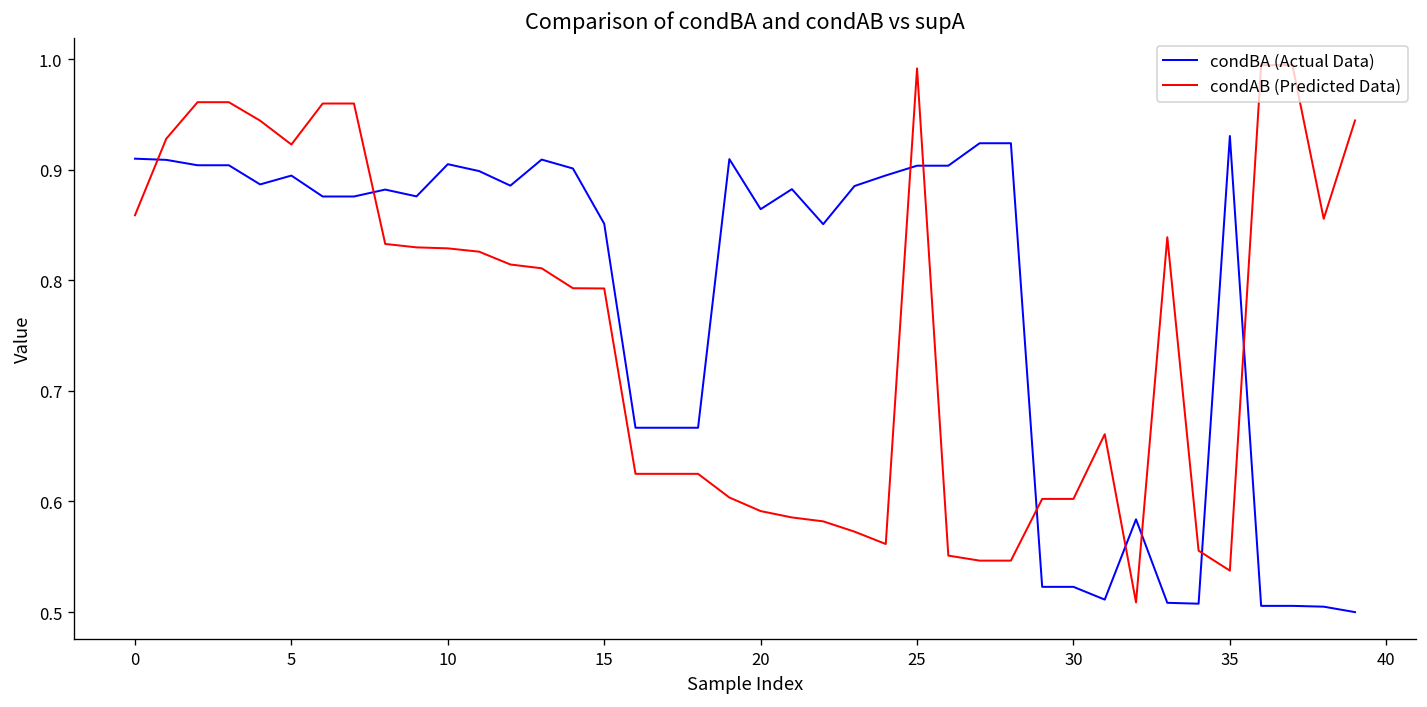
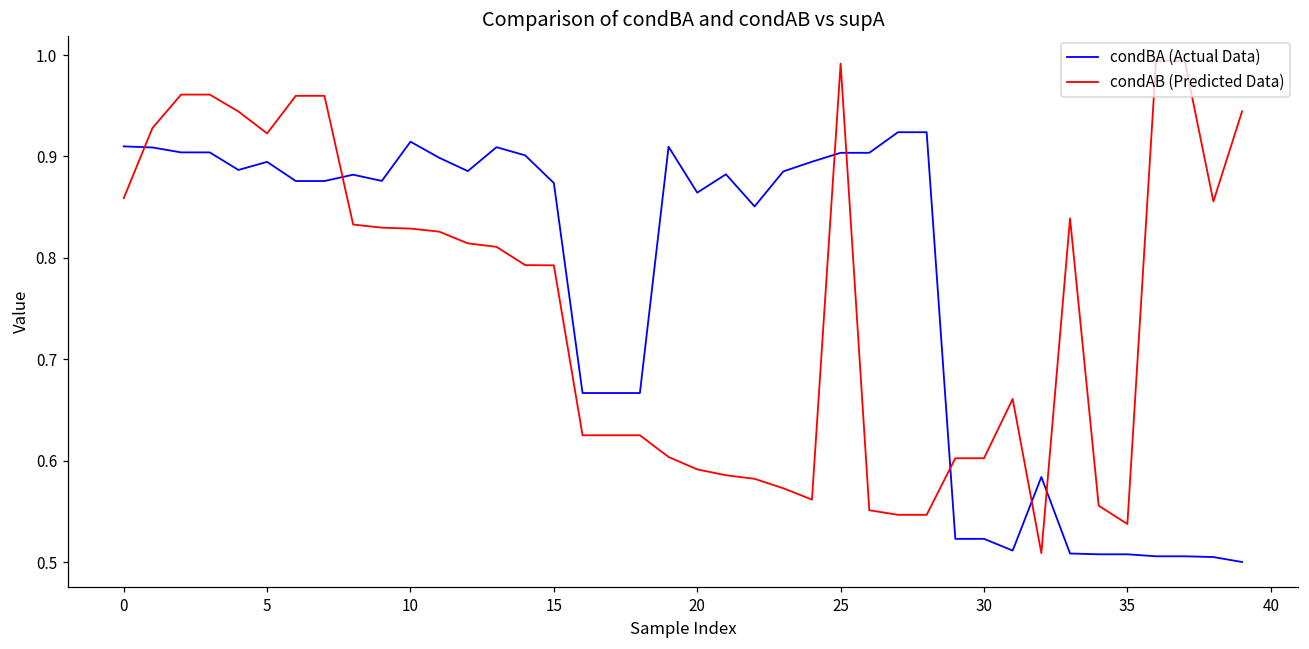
  {
    "condBA (Actual Data)": {
      "0": 0.91,
      "5": 0.89,
-     "10": 0.90,
-     "15": 0.85,
+     "10": 0.91,
+     "15": 0.87,
      "20": 0.86,
      "25": 0.90,
      "30": 0.52,
-     "35": 0.93
+     "35": 0.51
    },
    "condAB (Predicted Data)": {
      "0": 0.86,
      "5": 0.92,
      "10": 0.83,
      "15": 0.79,
      "20": 0.59,
      "25": 0.99,
      "30": 0.60,
      "35": 0.54
    }
  }
